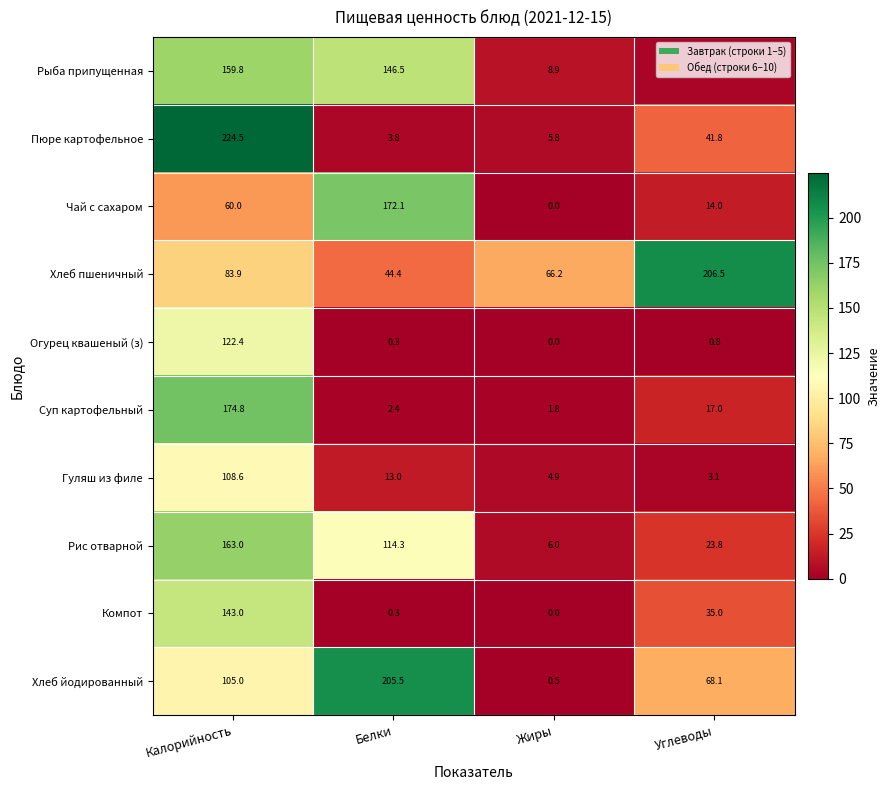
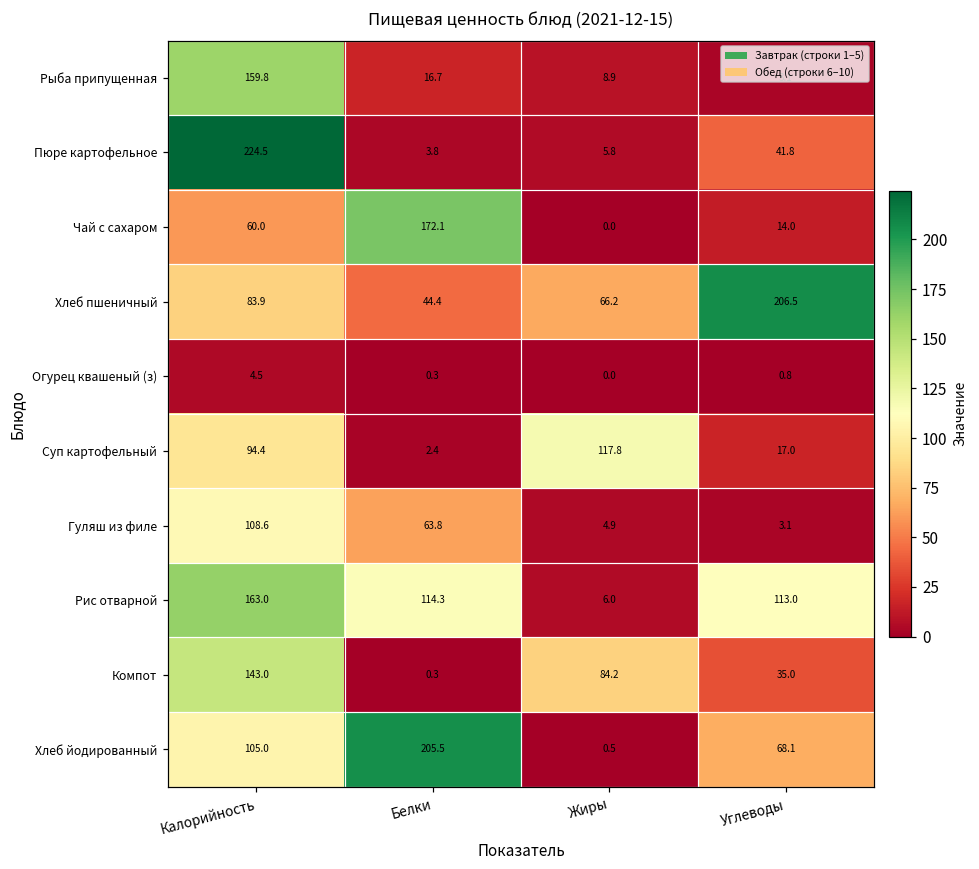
  {
    "Рыба припущенная": {
      "Калорийность": 159.8,
-     "Белки": 146.5,
+     "Белки": 16.7,
      "Жиры": 8.9
    },
    "Пюре картофельное": {
      "Калорийность": 224.5,
      "Белки": 3.8,
      "Жиры": 5.8,
      "Углеводы": 41.8
    },
    "Чай с сахаром": {
      "Калорийность": 60.0,
      "Белки": 172.1,
      "Жиры": 0.0,
      "Углеводы": 14.0
    },
    "Хлеб пшеничный": {
      "Калорийность": 83.9,
      "Белки": 44.4,
      "Жиры": 66.2,
      "Углеводы": 206.5
    },
    "Огурец квашеный (з)": {
-     "Калорийность": 122.4,
+     "Калорийность": 4.5,
      "Белки": 0.3,
      "Жиры": 0.0,
      "Углеводы": 0.8
    },
    "Суп картофельный": {
-     "Калорийность": 174.8,
+     "Калорийность": 94.4,
      "Белки": 2.4,
-     "Жиры": 1.8,
+     "Жиры": 117.8,
      "Углеводы": 17.0
    },
    "Гуляш из филе": {
      "Калорийность": 108.6,
-     "Белки": 13.0,
+     "Белки": 63.8,
      "Жиры": 4.9,
      "Углеводы": 3.1
    },
    "Рис отварной": {
      "Калорийность": 163.0,
      "Белки": 114.3,
      "Жиры": 6.0,
-     "Углеводы": 23.8
+     "Углеводы": 113.0
    },
    "Компот": {
      "Калорийность": 143.0,
      "Белки": 0.3,
-     "Жиры": 0.0,
+     "Жиры": 84.2,
      "Углеводы": 35.0
    },
    "Хлеб йодированный": {
      "Калорийность": 105.0,
      "Белки": 205.5,
      "Жиры": 0.5,
      "Углеводы": 68.1
    }
  }
